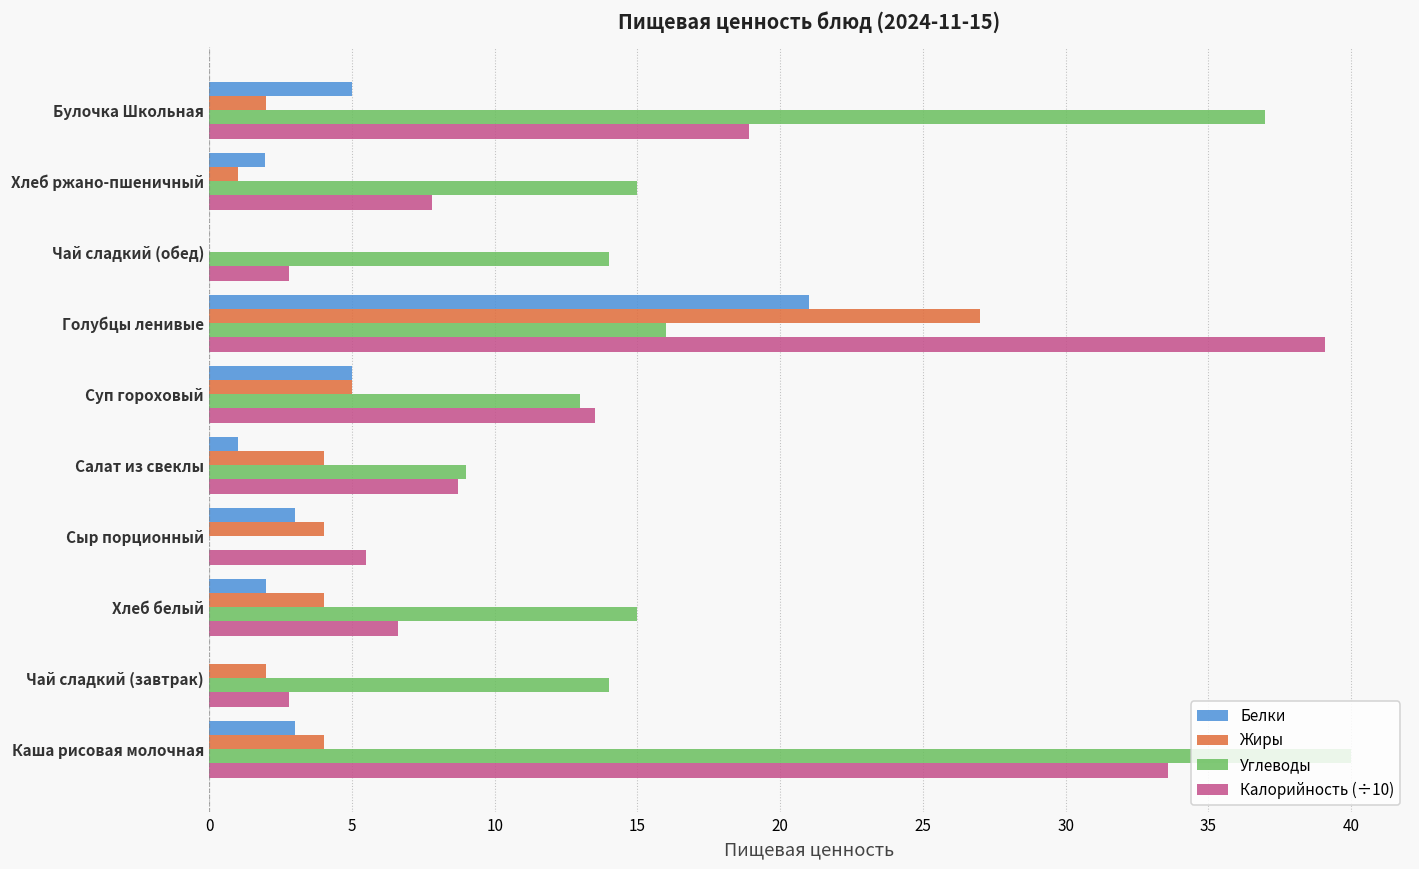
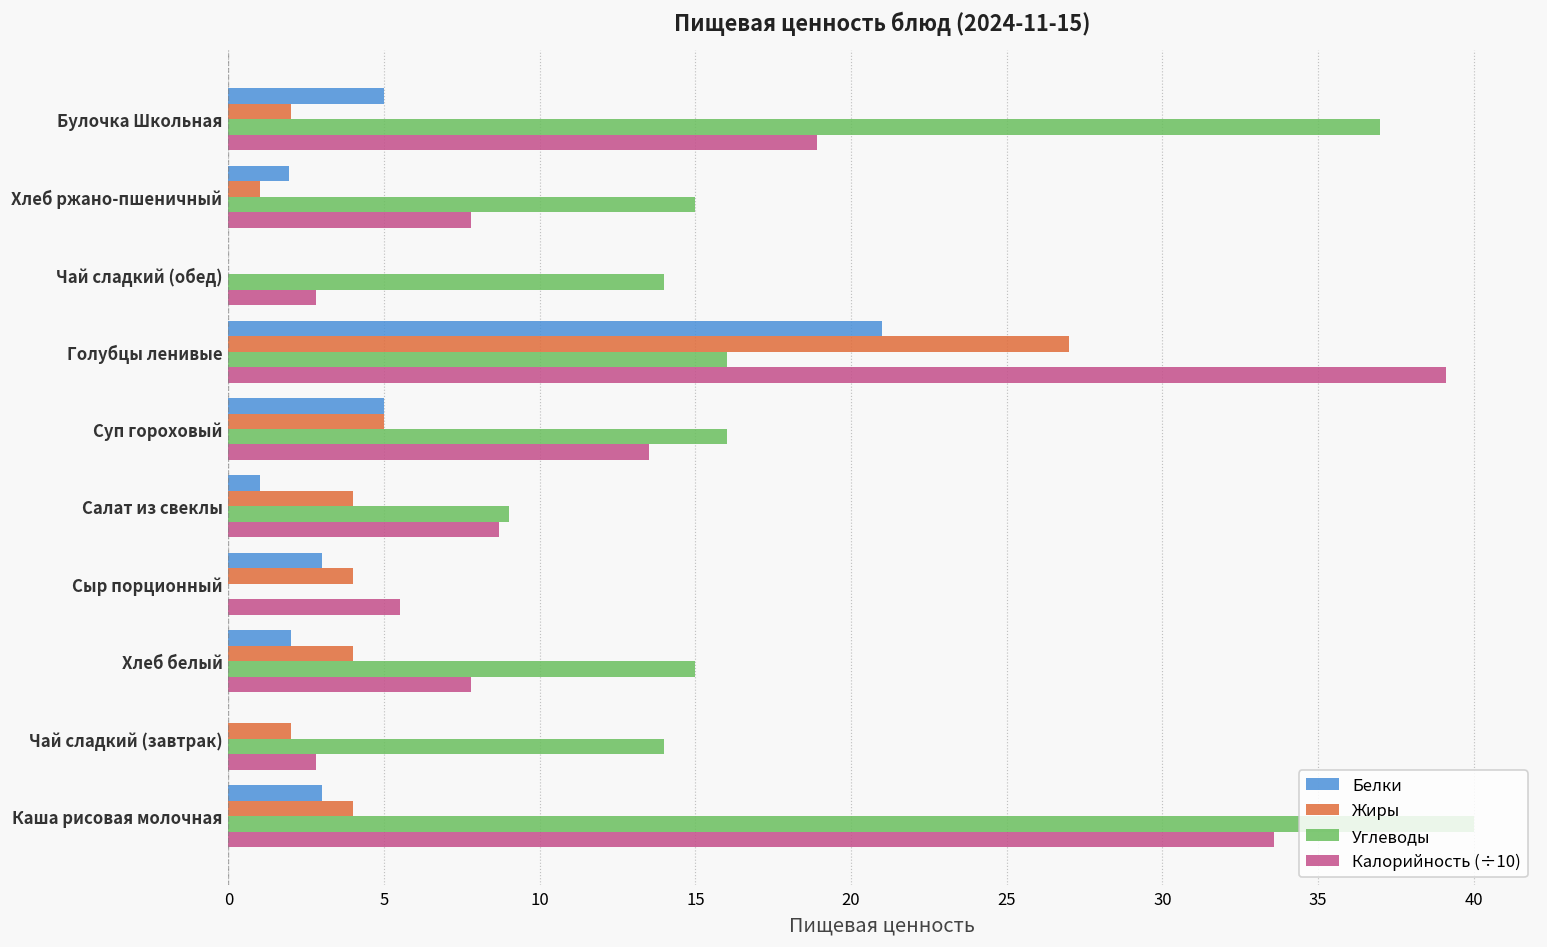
  {
    "Белки": {
      "Булочка Школьная": 5.0,
      "Хлеб ржано-пшеничный": 2.0,
      "Чай сладкий (обед)": 0.0,
      "Голубцы ленивые": 21.0,
      "Суп гороховый": 5.0,
      "Салат из свеклы": 1.0,
      "Сыр порционный": 3.0,
      "Хлеб белый": 2.0,
      "Чай сладкий (завтрак)": 0.0,
      "Каша рисовая молочная": 3.0
    },
    "Жиры": {
      "Булочка Школьная": 2.0,
      "Хлеб ржано-пшеничный": 1.0,
      "Чай сладкий (обед)": 0.0,
      "Голубцы ленивые": 27.0,
      "Суп гороховый": 5.0,
      "Салат из свеклы": 4.0,
      "Сыр порционный": 4.0,
      "Хлеб белый": 4.0,
      "Чай сладкий (завтрак)": 2.0,
      "Каша рисовая молочная": 4.0
    },
    "Углеводы": {
      "Булочка Школьная": 37,
      "Хлеб ржано-пшеничный": 15,
      "Чай сладкий (обед)": 14,
      "Голубцы ленивые": 16,
-     "Суп гороховый": 13,
+     "Суп гороховый": 16,
      "Салат из свеклы": 9,
      "Сыр порционный": 0,
      "Хлеб белый": 15,
      "Чай сладкий (завтрак)": 14
    },
    "Калорийность (÷10)": {
      "Булочка Школьная": 18.9,
      "Хлеб ржано-пшеничный": 7.8,
      "Чай сладкий (обед)": 2.8,
      "Голубцы ленивые": 39.1,
      "Суп гороховый": 13.5,
      "Салат из свеклы": 8.7,
      "Сыр порционный": 5.5,
-     "Хлеб белый": 6.6,
+     "Хлеб белый": 7.8,
      "Чай сладкий (завтрак)": 2.8,
      "Каша рисовая молочная": 33.6
    }
  }
